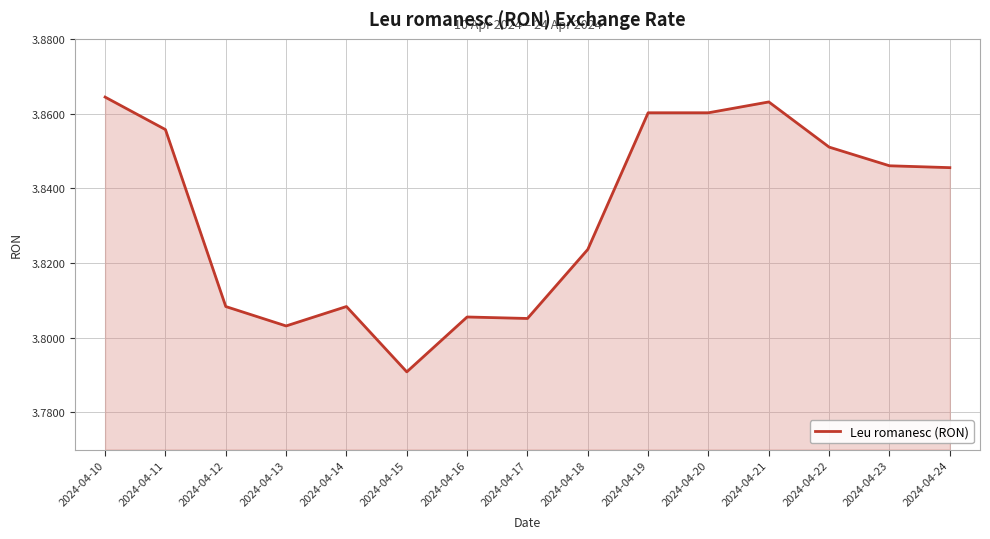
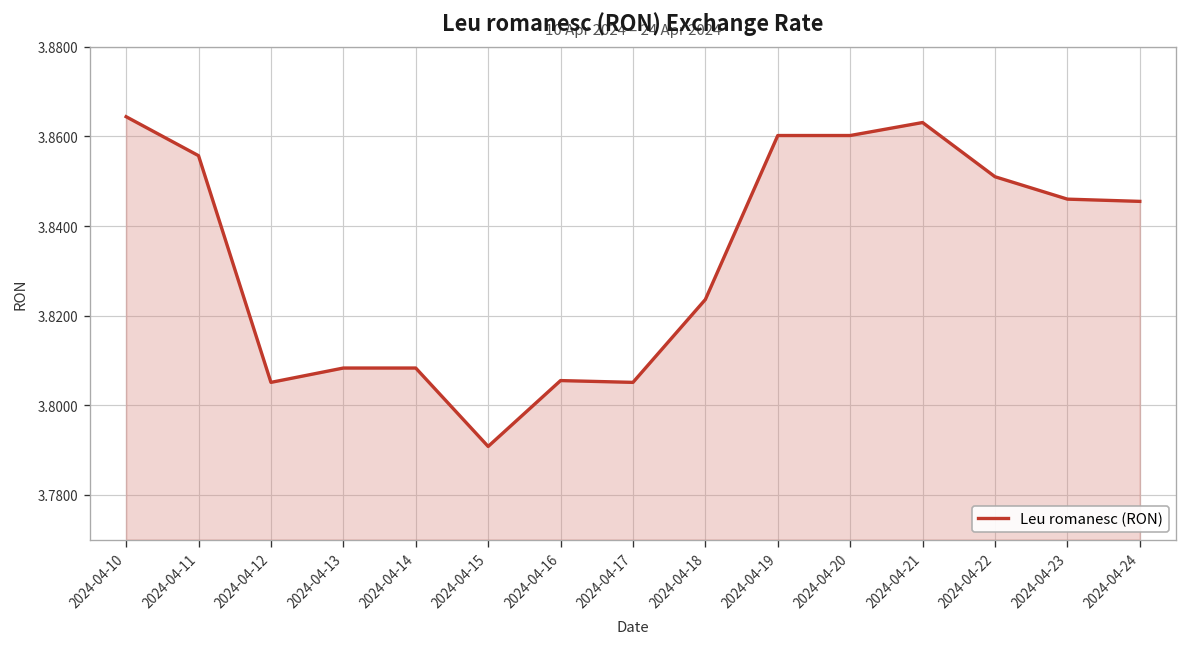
  {
    "2024-04-10": 3.864,
    "2024-04-11": 3.856,
-   "2024-04-12": 3.808,
-   "2024-04-13": 3.803,
+   "2024-04-12": 3.805,
+   "2024-04-13": 3.808,
    "2024-04-14": 3.808,
    "2024-04-15": 3.791,
    "2024-04-16": 3.806,
    "2024-04-17": 3.805,
    "2024-04-18": 3.824,
    "2024-04-19": 3.860,
    "2024-04-20": 3.860,
    "2024-04-21": 3.863,
    "2024-04-22": 3.851,
    "2024-04-23": 3.846,
    "2024-04-24": 3.846
  }
